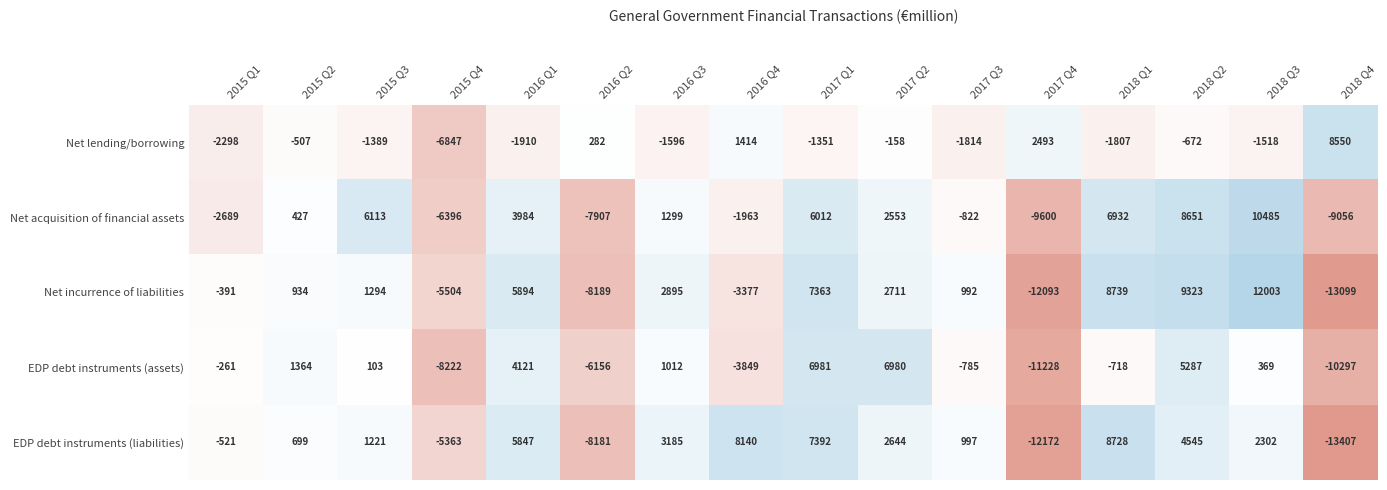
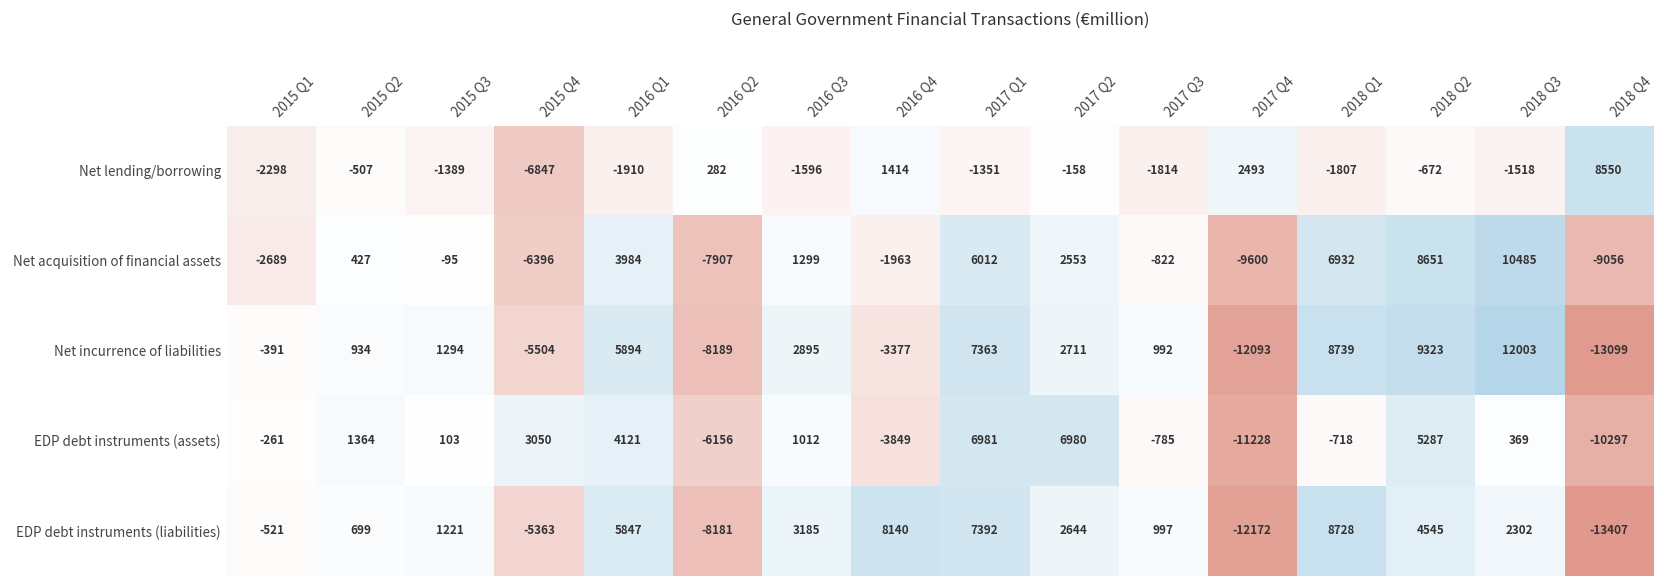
  {
    "Net lending/borrowing": {
      "2015 Q1": -2298,
      "2015 Q2": -507,
      "2015 Q3": -1389,
      "2015 Q4": -6847,
      "2016 Q1": -1910,
      "2016 Q2": 282,
      "2016 Q3": -1596,
      "2016 Q4": 1414,
      "2017 Q1": -1351,
      "2017 Q2": -158,
      "2017 Q3": -1814,
      "2017 Q4": 2493,
      "2018 Q1": -1807,
      "2018 Q2": -672,
      "2018 Q3": -1518,
      "2018 Q4": 8550
    },
    "Net acquisition of financial assets": {
      "2015 Q1": -2689,
      "2015 Q2": 427,
-     "2015 Q3": 6113,
+     "2015 Q3": -95,
      "2015 Q4": -6396,
      "2016 Q1": 3984,
      "2016 Q2": -7907,
      "2016 Q3": 1299,
      "2016 Q4": -1963,
      "2017 Q1": 6012,
      "2017 Q2": 2553,
      "2017 Q3": -822,
      "2017 Q4": -9600,
      "2018 Q1": 6932,
      "2018 Q2": 8651,
      "2018 Q3": 10485,
      "2018 Q4": -9056
    },
    "Net incurrence of liabilities": {
      "2015 Q1": -391,
      "2015 Q2": 934,
      "2015 Q3": 1294,
      "2015 Q4": -5504,
      "2016 Q1": 5894,
      "2016 Q2": -8189,
      "2016 Q3": 2895,
      "2016 Q4": -3377,
      "2017 Q1": 7363,
      "2017 Q2": 2711,
      "2017 Q3": 992,
      "2017 Q4": -12093,
      "2018 Q1": 8739,
      "2018 Q2": 9323,
      "2018 Q3": 12003,
      "2018 Q4": -13099
    },
    "EDP debt instruments (assets)": {
      "2015 Q1": -261,
      "2015 Q2": 1364,
      "2015 Q3": 103,
-     "2015 Q4": -8222,
+     "2015 Q4": 3050,
      "2016 Q1": 4121,
      "2016 Q2": -6156,
      "2016 Q3": 1012,
      "2016 Q4": -3849,
      "2017 Q1": 6981,
      "2017 Q2": 6980,
      "2017 Q3": -785,
      "2017 Q4": -11228,
      "2018 Q1": -718,
      "2018 Q2": 5287,
      "2018 Q3": 369,
      "2018 Q4": -10297
    },
    "EDP debt instruments (liabilities)": {
      "2015 Q1": -521,
      "2015 Q2": 699,
      "2015 Q3": 1221,
      "2015 Q4": -5363,
      "2016 Q1": 5847,
      "2016 Q2": -8181,
      "2016 Q3": 3185,
      "2016 Q4": 8140,
      "2017 Q1": 7392,
      "2017 Q2": 2644,
      "2017 Q3": 997,
      "2017 Q4": -12172,
      "2018 Q1": 8728,
      "2018 Q2": 4545,
      "2018 Q3": 2302,
      "2018 Q4": -13407
    }
  }
